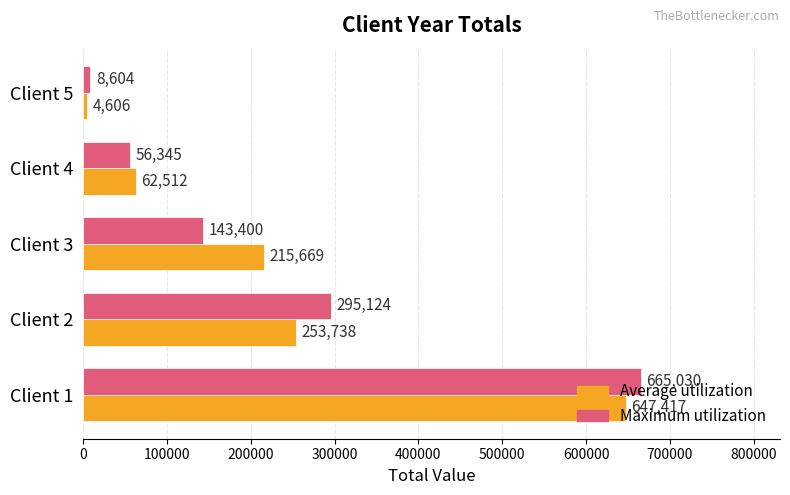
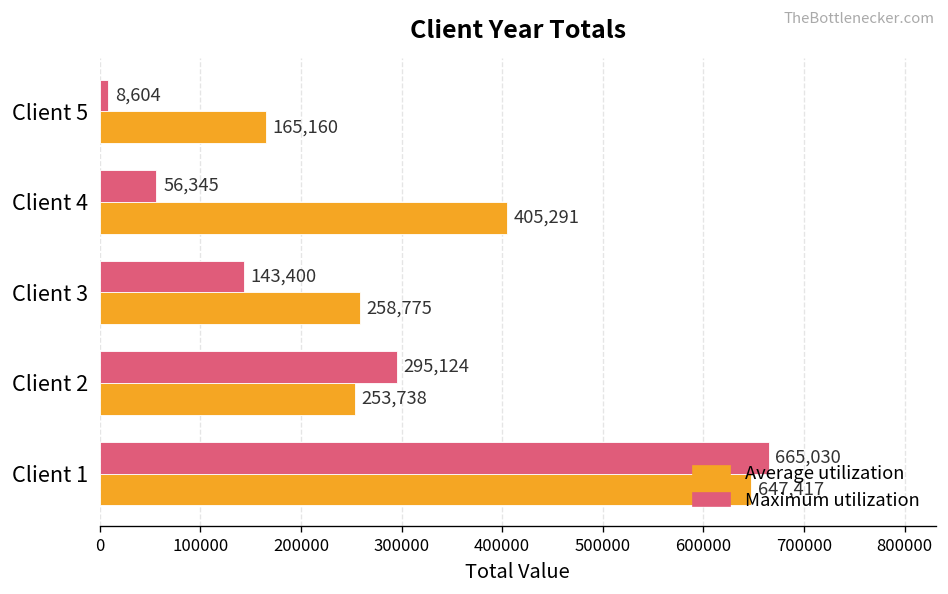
  {
    "Average utilization": {
-     "Client 5": "4,606",
-     "Client 4": "62,512",
-     "Client 3": "215,669",
+     "Client 5": "165,160",
+     "Client 4": "405,291",
+     "Client 3": "258,775",
      "Client 2": "253,738",
      "Client 1": "647,417"
    },
    "Maximum utilization": {
      "Client 5": "8,604",
      "Client 4": "56,345",
      "Client 3": "143,400",
      "Client 2": "295,124",
      "Client 1": "665,030"
    }
  }
